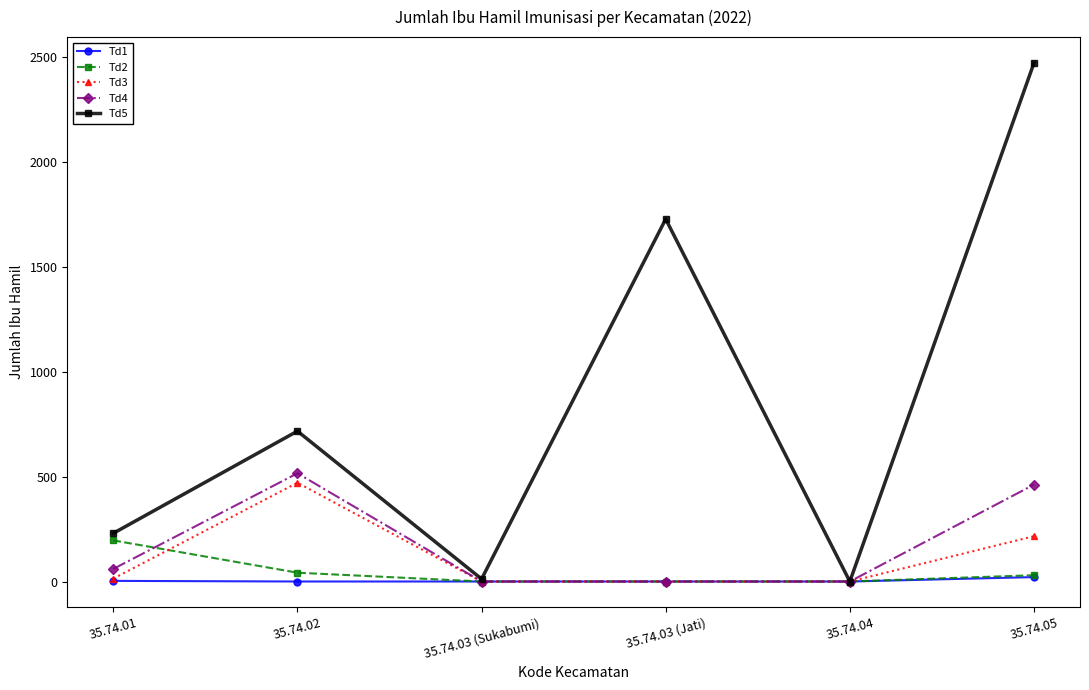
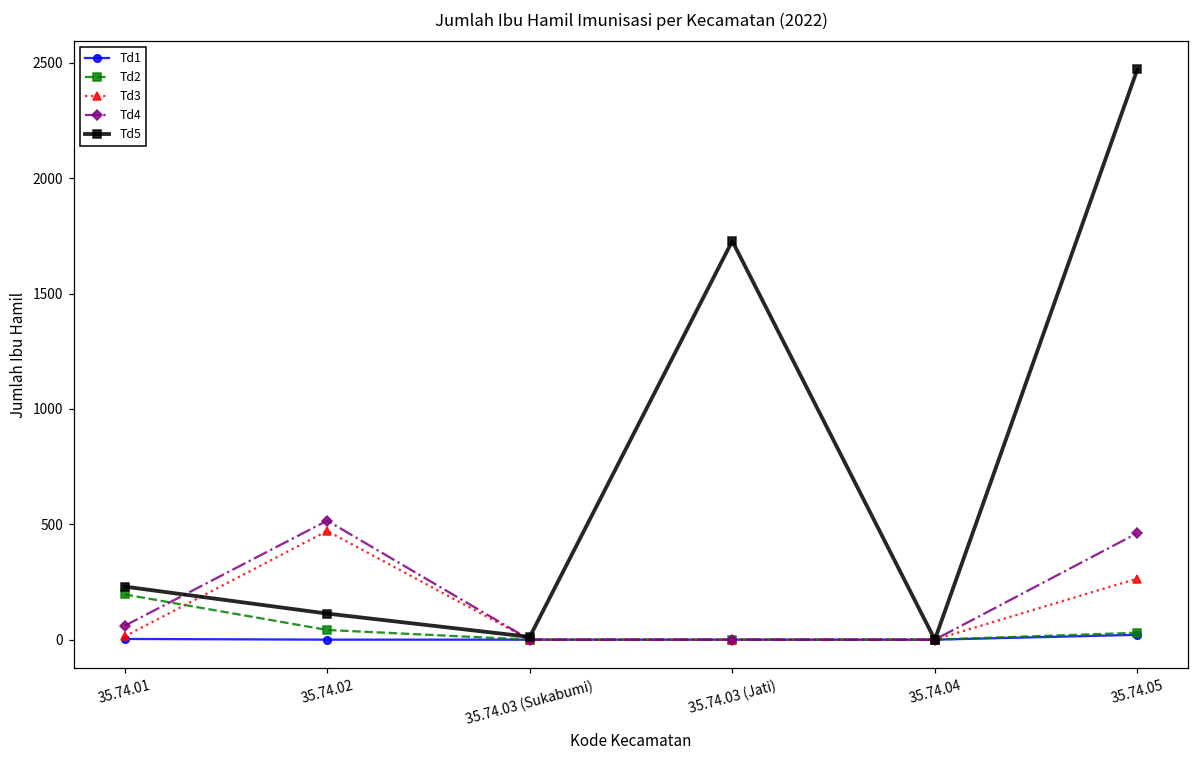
  {
    "Td1": {
      "35.74.02": 0
    },
    "Td2": {
      "35.74.01": 200,
      "35.74.02": 40
    },
    "Td3": {
      "35.74.02": 470,
-     "35.74.05": 220
+     "35.74.05": 270
    },
    "Td4": {
      "35.74.01": 60,
      "35.74.02": 520,
      "35.74.05": 460
    },
    "Td5": {
      "35.74.01": 230,
-     "35.74.02": 720,
+     "35.74.02": 110,
      "35.74.03 (Jati)": 1730,
      "35.74.05": 2470
    }
  }
